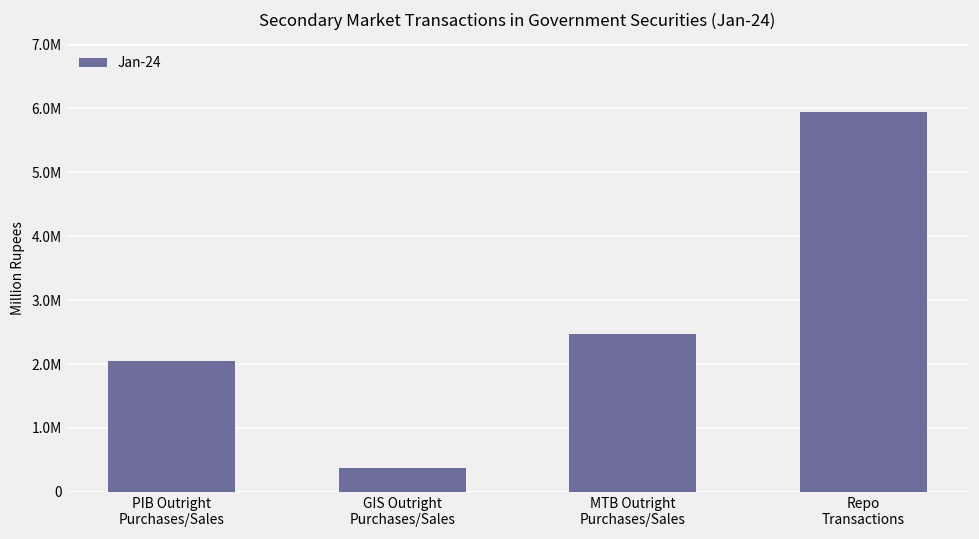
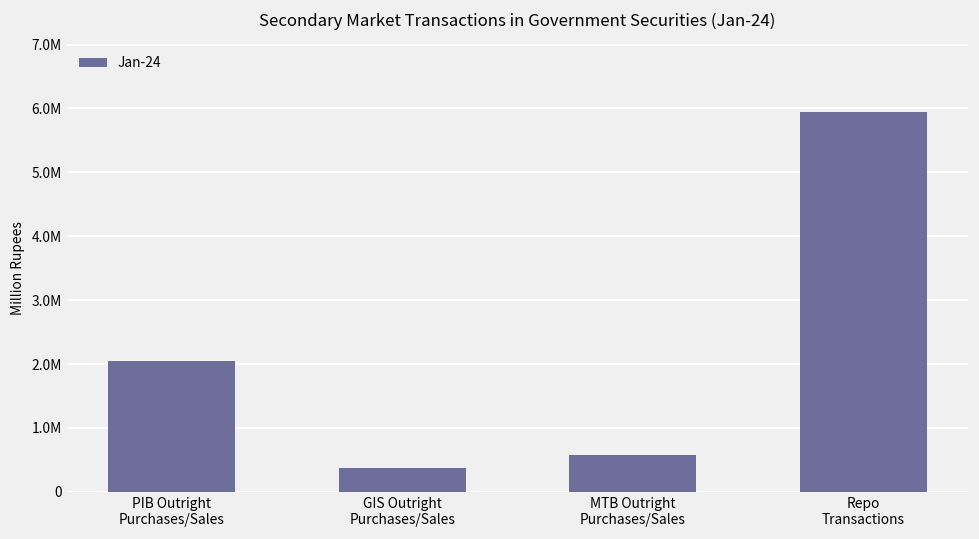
  {
    "PIB Outright Purchases/Sales": 2100000,
    "GIS Outright Purchases/Sales": 400000,
-   "MTB Outright Purchases/Sales": 2500000,
+   "MTB Outright Purchases/Sales": 600000,
    "Repo Transactions": 5900000
  }
